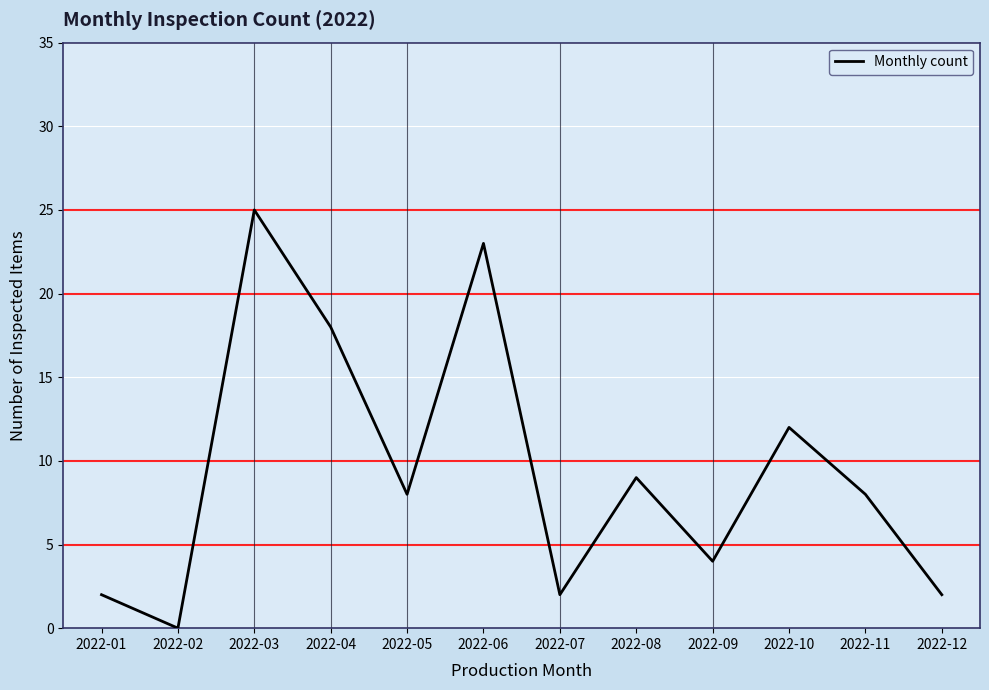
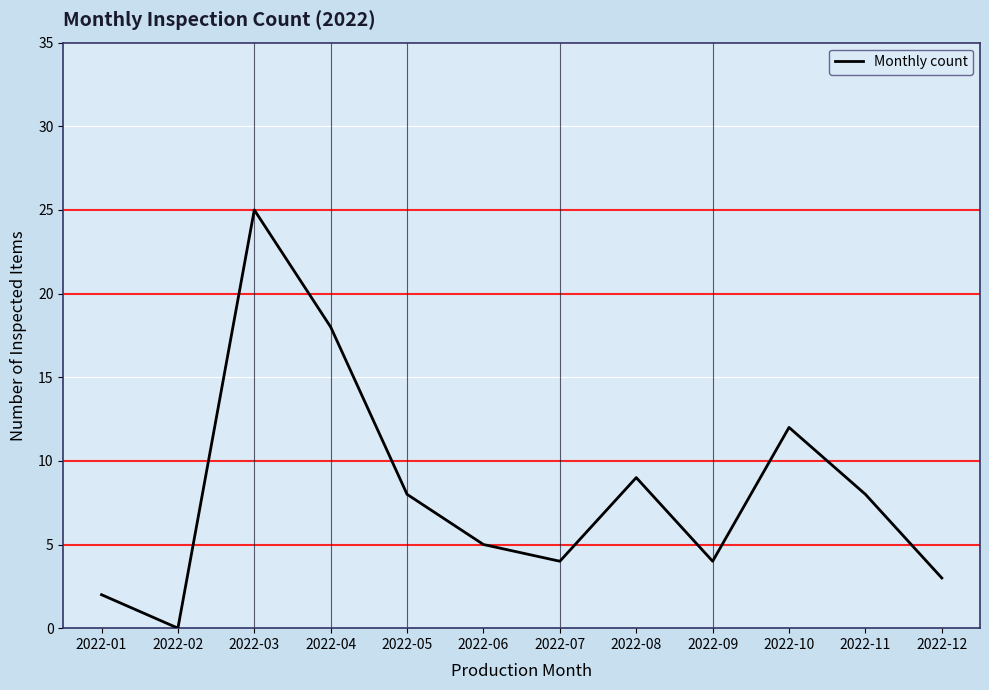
  {
    "2022-01": 2,
    "2022-02": 0,
    "2022-03": 25,
    "2022-04": 18,
    "2022-05": 8,
-   "2022-06": 23,
-   "2022-07": 2,
+   "2022-06": 5,
+   "2022-07": 4,
    "2022-08": 9,
    "2022-09": 4,
    "2022-10": 12,
    "2022-11": 8,
-   "2022-12": 2
+   "2022-12": 3
  }
